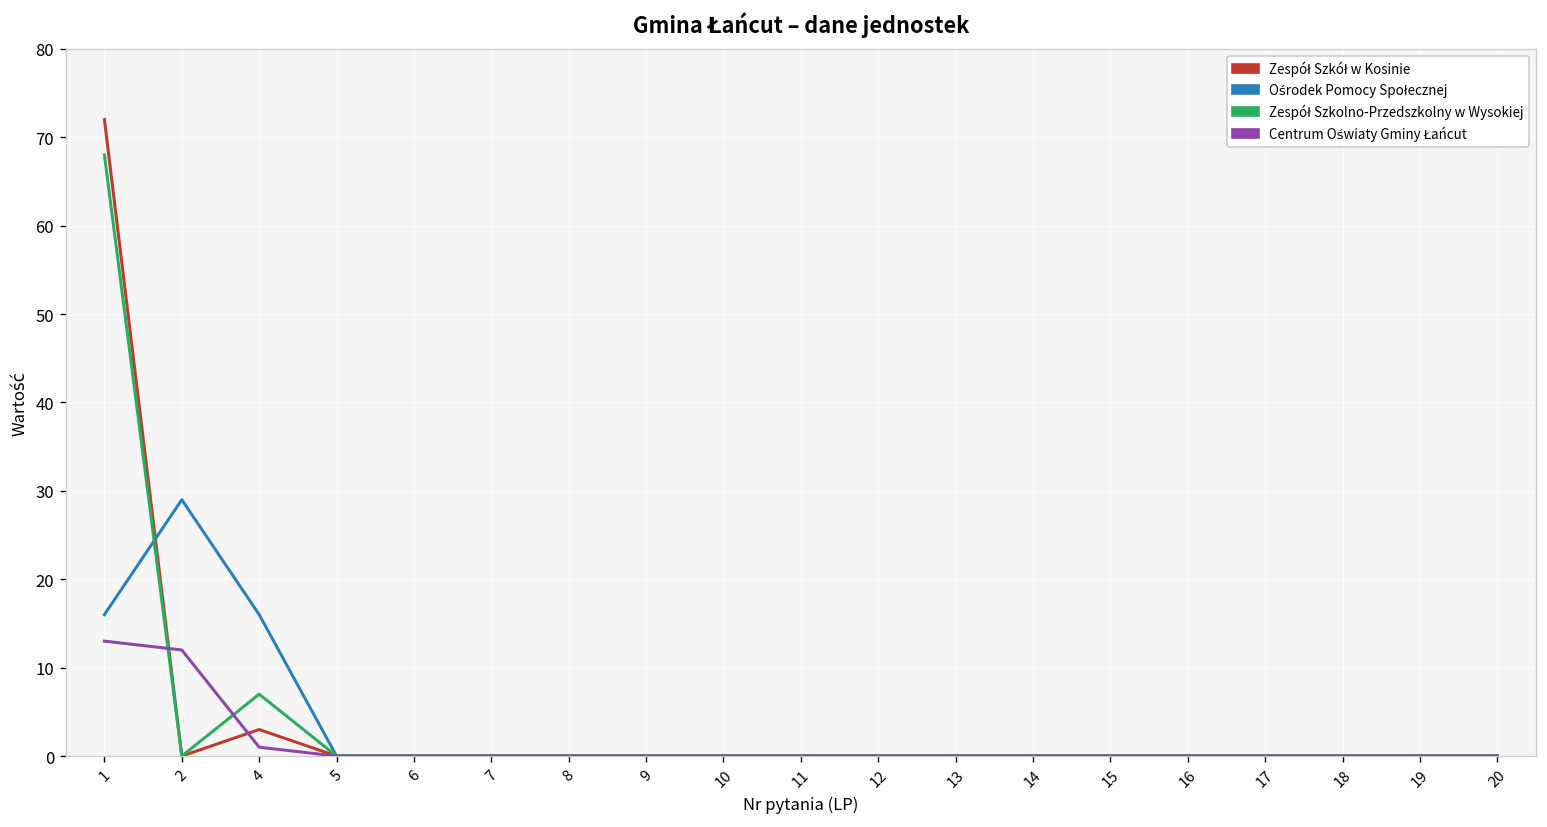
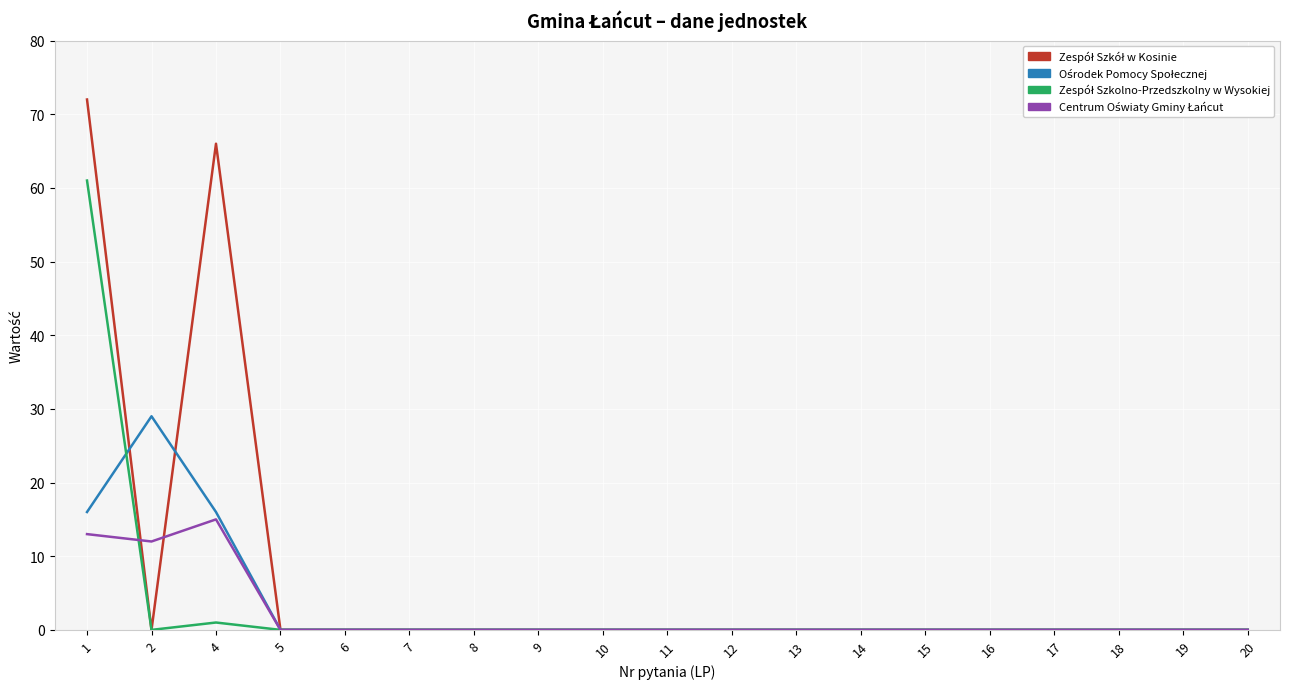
  {
    "Zespół Szkół w Kosinie": {
      "1": 72,
-     "4": 3
+     "4": 66
    },
    "Ośrodek Pomocy Społecznej": {
      "1": 16,
      "2": 29,
      "4": 16
    },
    "Zespół Szkolno-Przedszkolny w Wysokiej": {
-     "1": 68,
-     "4": 7
+     "1": 61,
+     "4": 1
    },
    "Centrum Oświaty Gminy Łańcut": {
      "1": 13,
      "2": 12,
-     "4": 1
+     "4": 15
    }
  }
